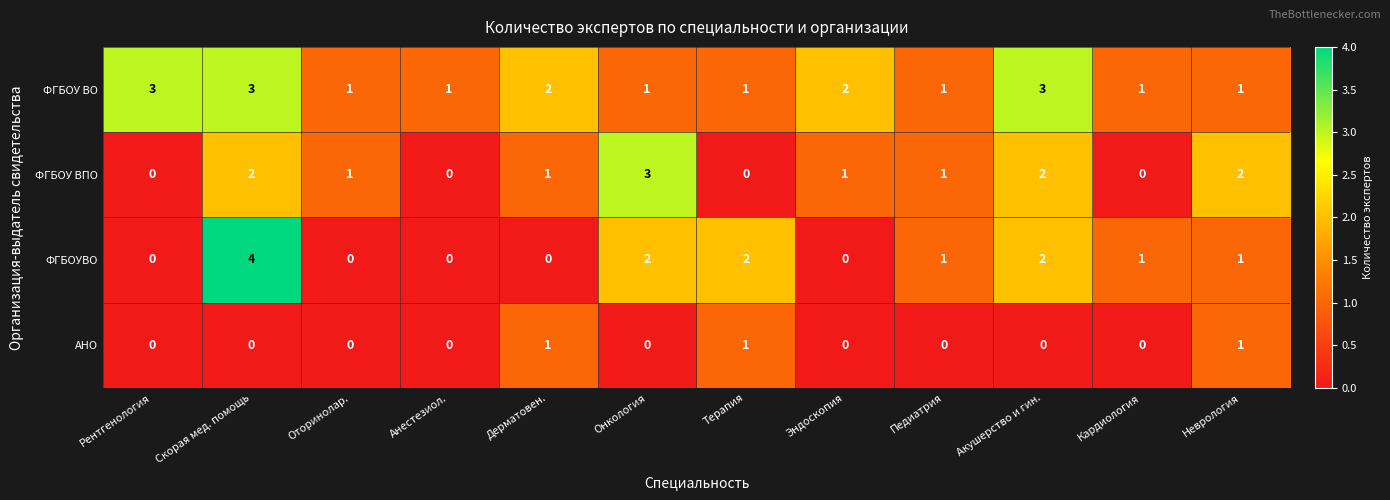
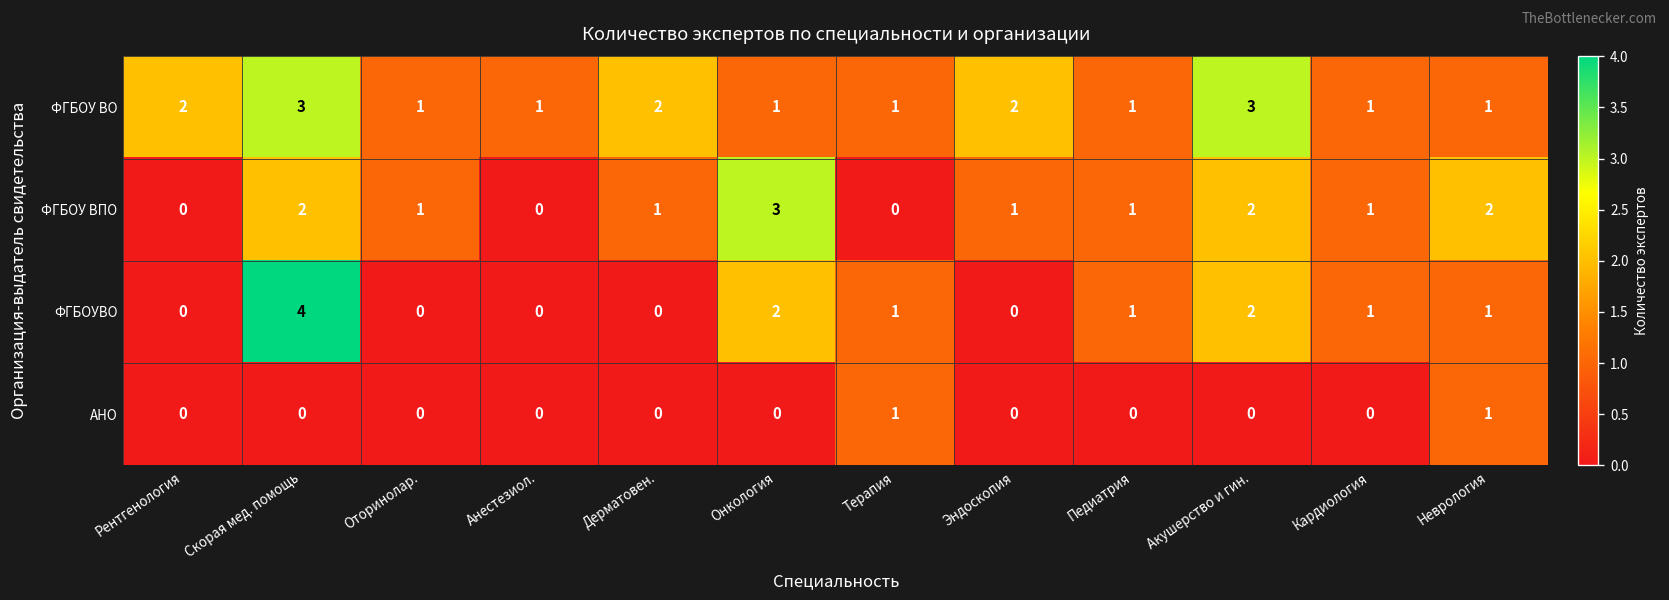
  {
    "ФГБОУ ВО": {
-     "Рентгенология": 3,
+     "Рентгенология": 2,
      "Скорая мед. помощь": 3,
      "Оторинолар.": 1,
      "Анестезиол.": 1,
      "Дерматовен.": 2,
      "Онкология": 1,
      "Терапия": 1,
      "Эндоскопия": 2,
      "Педиатрия": 1,
      "Акушерство и гин.": 3,
      "Кардиология": 1,
      "Неврология": 1
    },
    "ФГБОУ ВПО": {
      "Рентгенология": 0,
      "Скорая мед. помощь": 2,
      "Оторинолар.": 1,
      "Анестезиол.": 0,
      "Дерматовен.": 1,
      "Онкология": 3,
      "Терапия": 0,
      "Эндоскопия": 1,
      "Педиатрия": 1,
      "Акушерство и гин.": 2,
-     "Кардиология": 0,
+     "Кардиология": 1,
      "Неврология": 2
    },
    "ФГБОУВО": {
      "Рентгенология": 0,
      "Скорая мед. помощь": 4,
      "Оторинолар.": 0,
      "Анестезиол.": 0,
      "Дерматовен.": 0,
      "Онкология": 2,
-     "Терапия": 2,
+     "Терапия": 1,
      "Эндоскопия": 0,
      "Педиатрия": 1,
      "Акушерство и гин.": 2,
      "Кардиология": 1,
      "Неврология": 1
    },
    "АНО": {
      "Рентгенология": 0,
      "Скорая мед. помощь": 0,
      "Оторинолар.": 0,
      "Анестезиол.": 0,
-     "Дерматовен.": 1,
+     "Дерматовен.": 0,
      "Онкология": 0,
      "Терапия": 1,
      "Эндоскопия": 0,
      "Педиатрия": 0,
      "Акушерство и гин.": 0,
      "Кардиология": 0,
      "Неврология": 1
    }
  }
